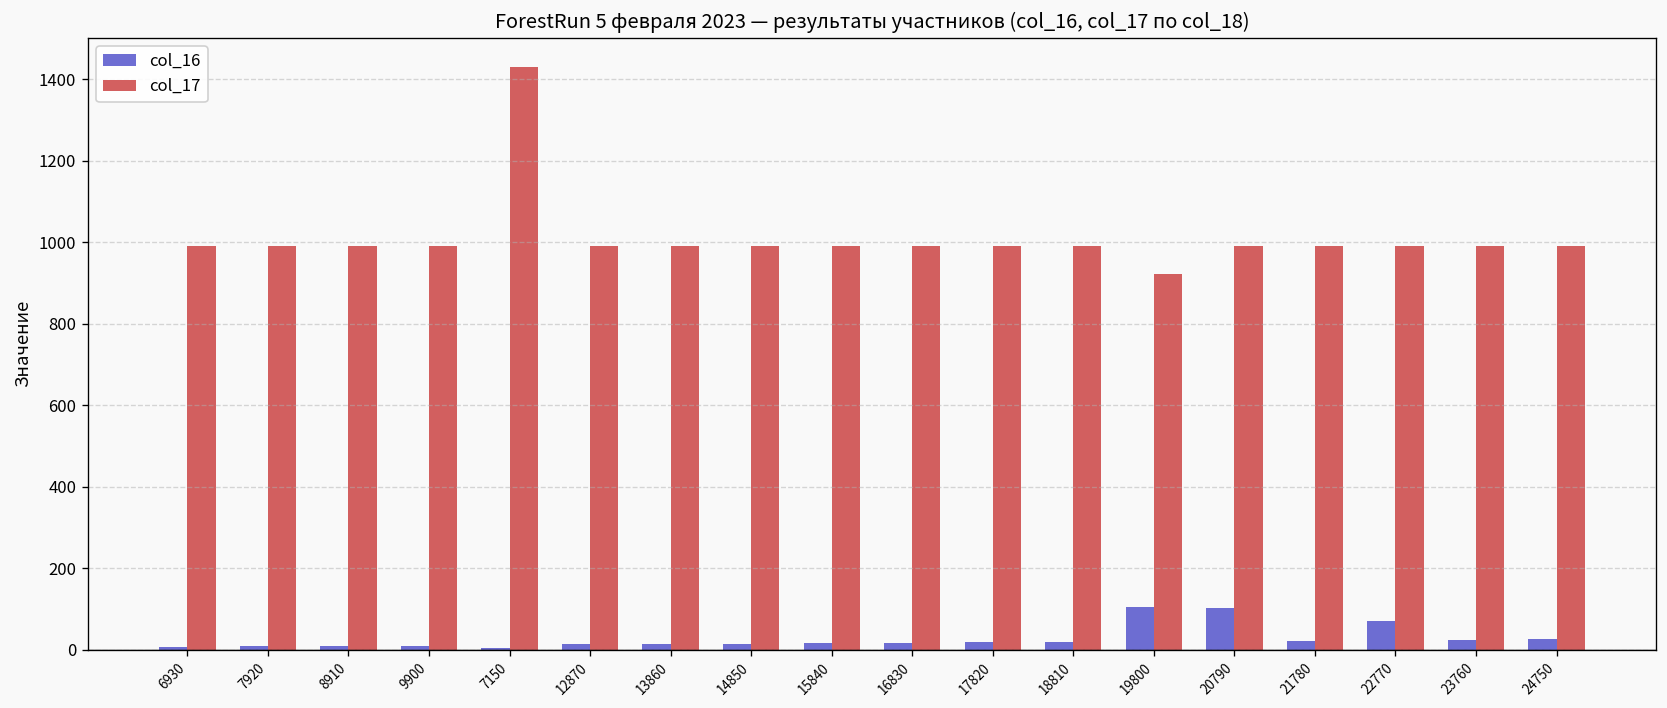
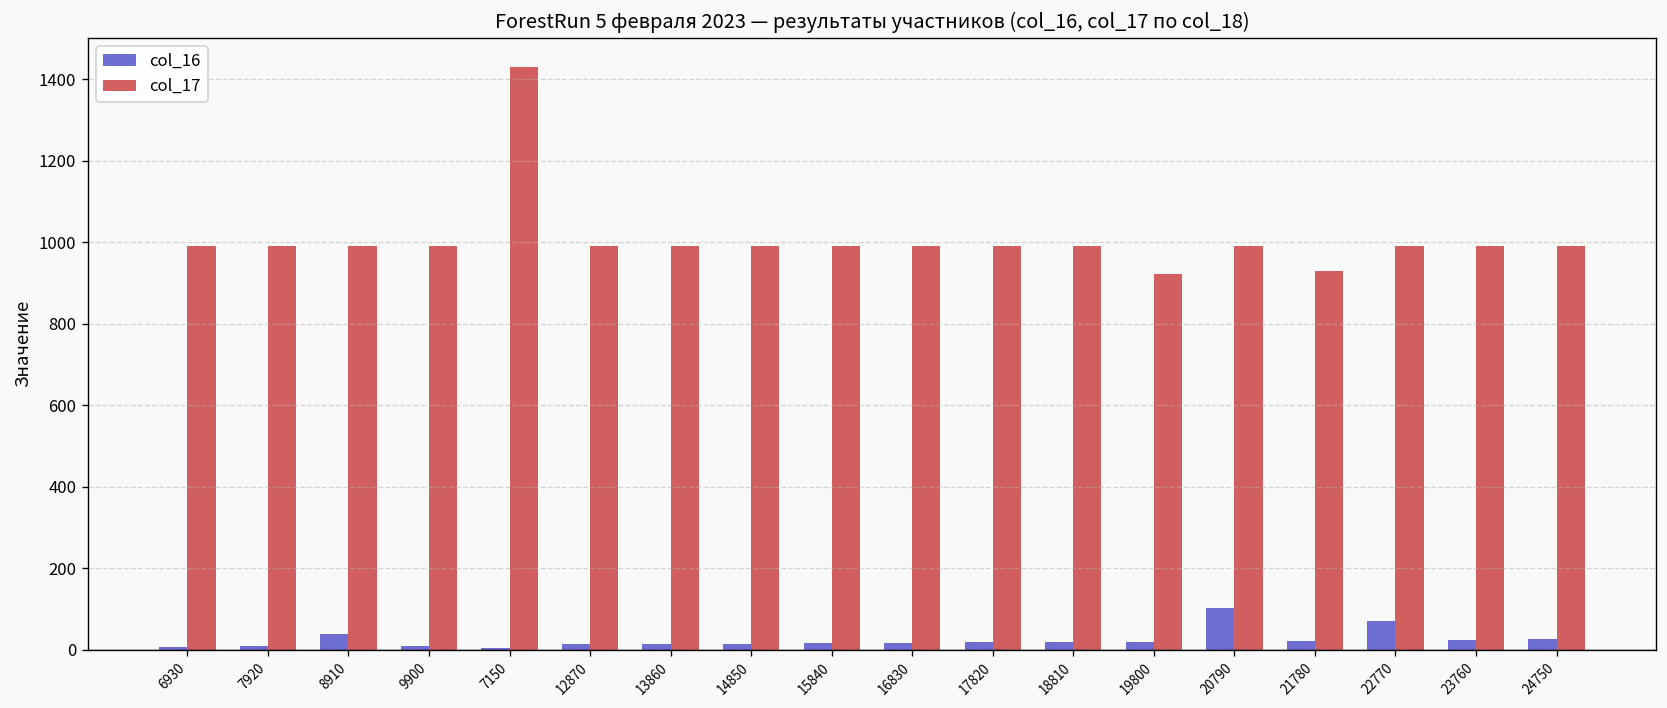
  {
    "col_16": {
      "7920": 10,
-     "8910": 10,
+     "8910": 40,
      "9900": 10,
      "12870": 10,
      "13860": 10,
      "14850": 20,
      "15840": 20,
      "16830": 20,
      "17820": 20,
      "18810": 20,
-     "19800": 100,
+     "19800": 20,
      "20790": 100,
      "21780": 20,
      "22770": 70,
      "23760": 20,
      "24750": 30
    },
    "col_17": {
      "6930": 990,
      "7920": 990,
      "8910": 990,
      "9900": 990,
      "7150": 1430,
      "12870": 990,
      "13860": 990,
      "14850": 990,
      "15840": 990,
      "16830": 990,
      "17820": 990,
      "18810": 990,
      "19800": 920,
      "20790": 990,
-     "21780": 990,
+     "21780": 930,
      "22770": 990,
      "23760": 990,
      "24750": 990
    }
  }
